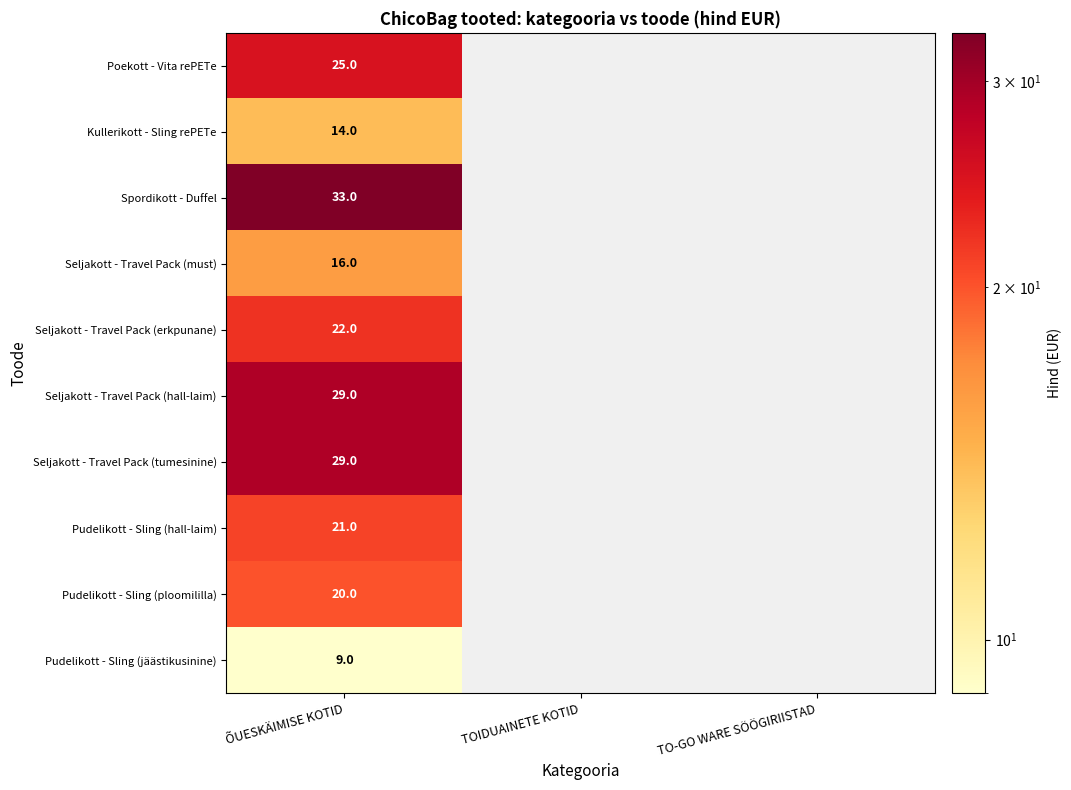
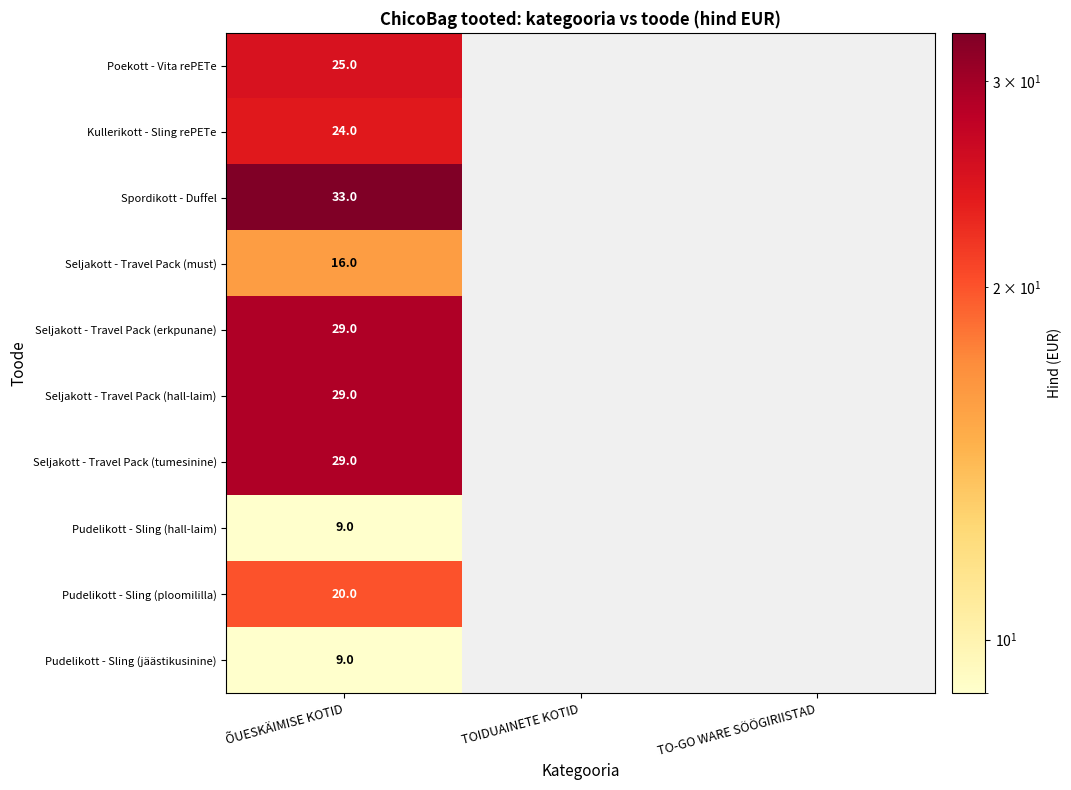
  {
    "Poekott - Vita rePETe": {
      "ÕUESKÄIMISE KOTID": 25.0
    },
    "Kullerikott - Sling rePETe": {
-     "ÕUESKÄIMISE KOTID": 14.0
+     "ÕUESKÄIMISE KOTID": 24.0
    },
    "Spordikott - Duffel": {
      "ÕUESKÄIMISE KOTID": 33.0
    },
    "Seljakott - Travel Pack (must)": {
      "ÕUESKÄIMISE KOTID": 16.0
    },
    "Seljakott - Travel Pack (erkpunane)": {
-     "ÕUESKÄIMISE KOTID": 22.0
+     "ÕUESKÄIMISE KOTID": 29.0
    },
    "Seljakott - Travel Pack (hall-laim)": {
      "ÕUESKÄIMISE KOTID": 29.0
    },
    "Seljakott - Travel Pack (tumesinine)": {
      "ÕUESKÄIMISE KOTID": 29.0
    },
    "Pudelikott - Sling (hall-laim)": {
-     "ÕUESKÄIMISE KOTID": 21.0
+     "ÕUESKÄIMISE KOTID": 9.0
    },
    "Pudelikott - Sling (ploomililla)": {
      "ÕUESKÄIMISE KOTID": 20.0
    },
    "Pudelikott - Sling (jäästikusinine)": {
      "ÕUESKÄIMISE KOTID": 9.0
    }
  }
